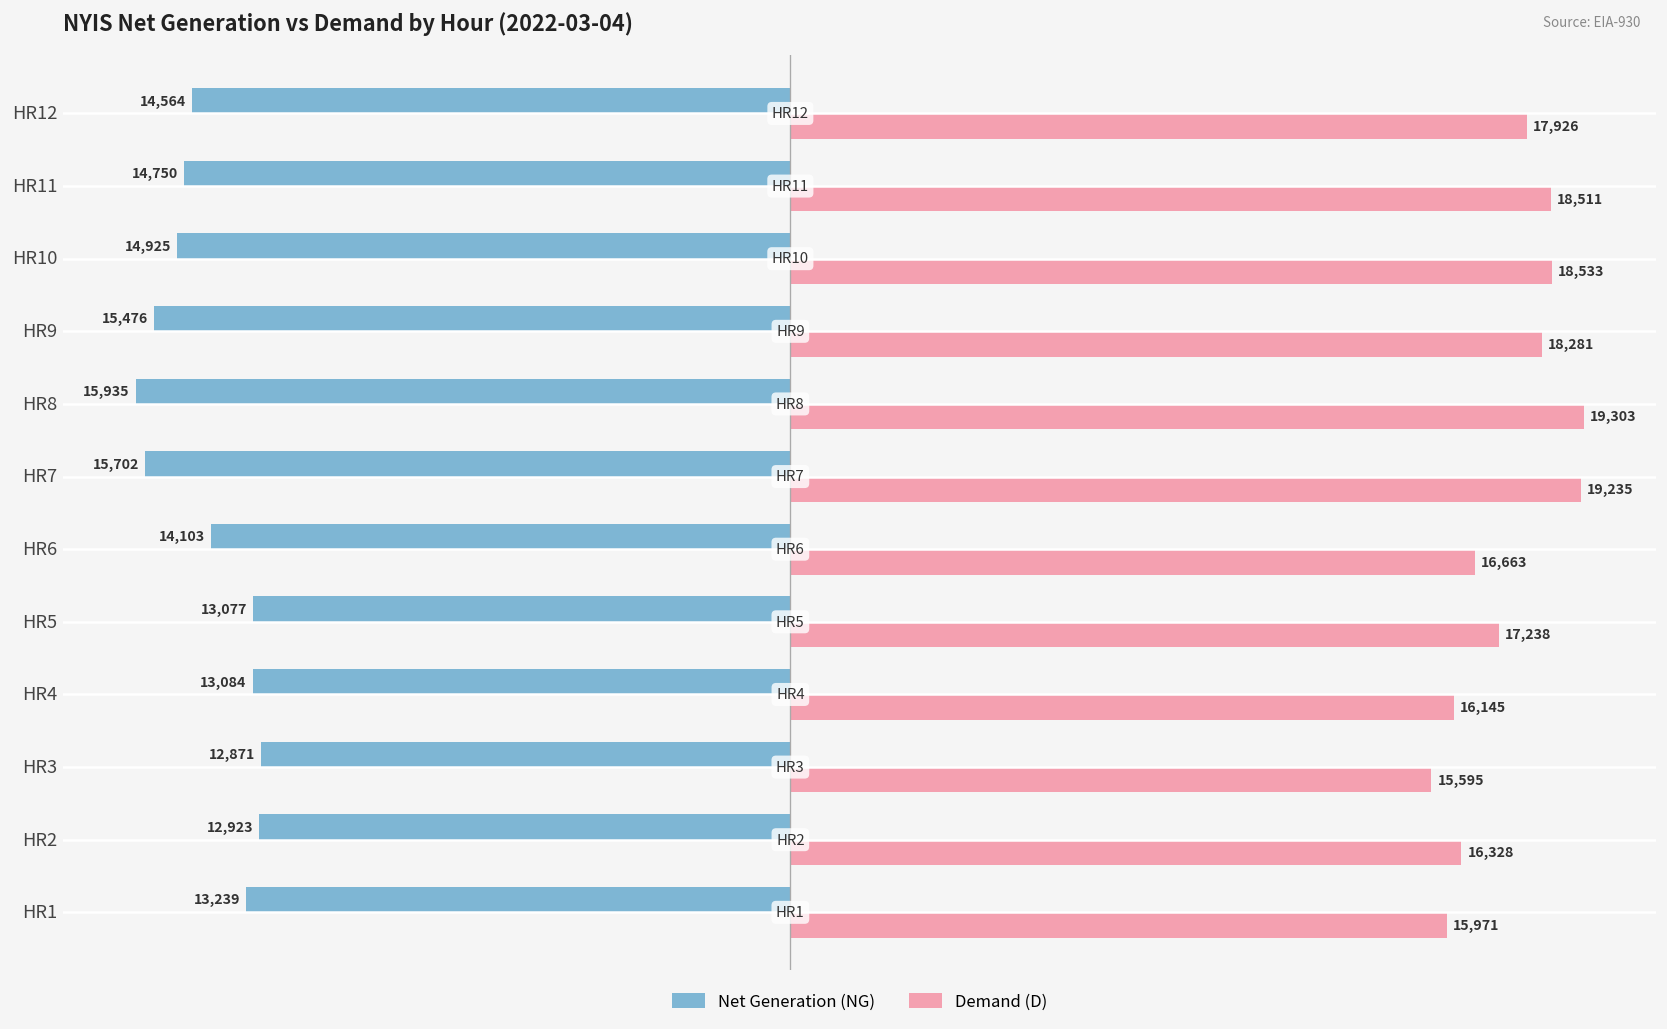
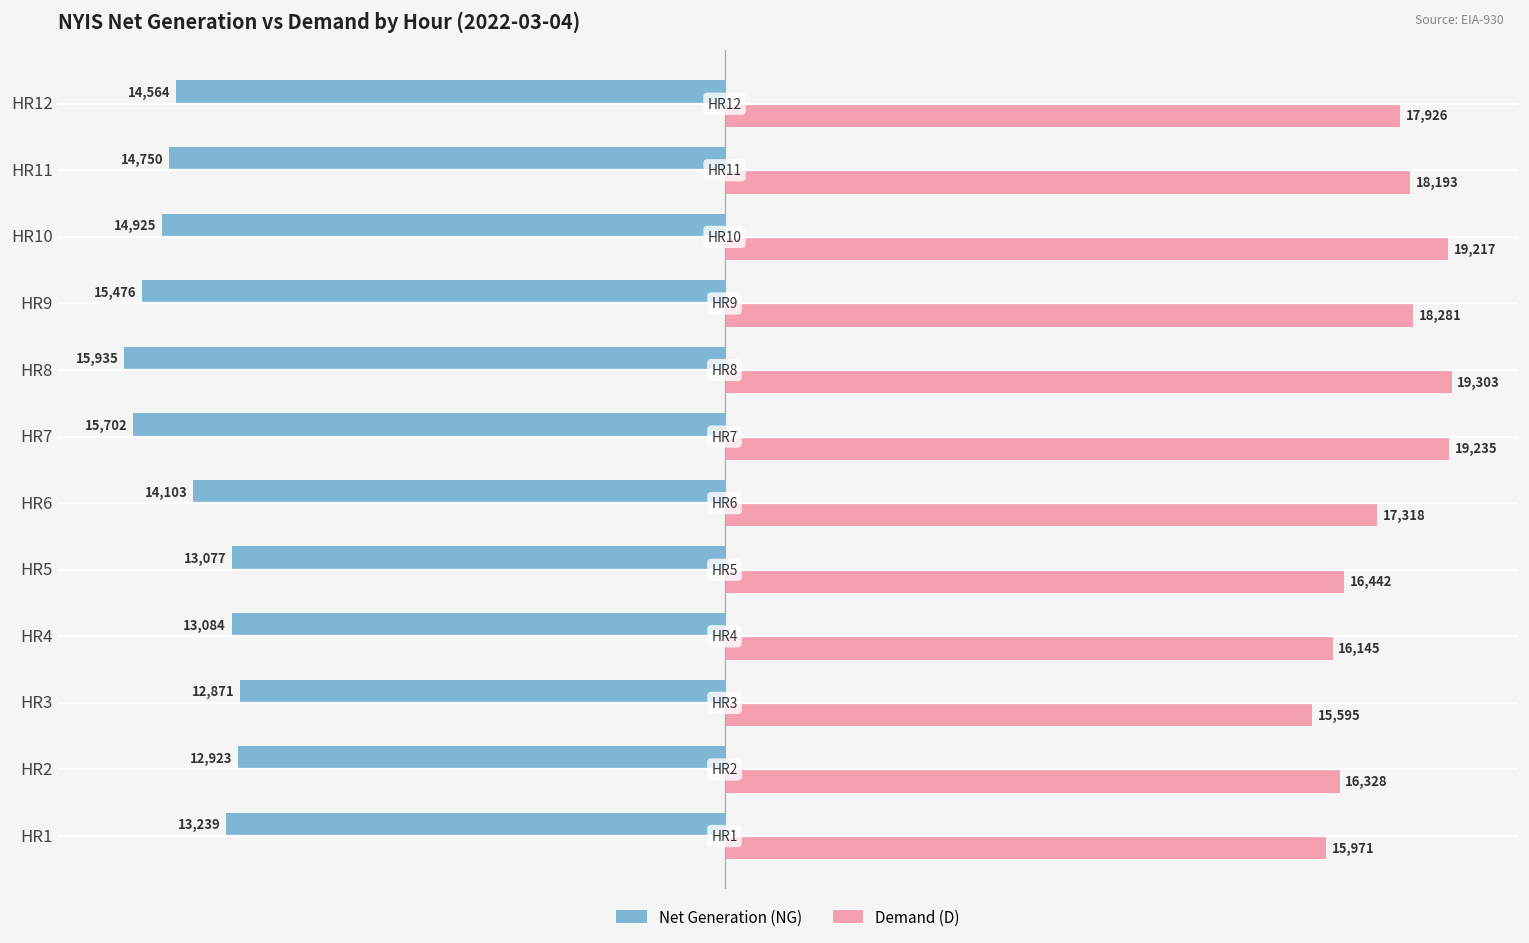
  {
    "Demand (D)": {
      "HR12": "17,926",
-     "HR11": "18,511",
-     "HR10": "18,533",
+     "HR11": "18,193",
+     "HR10": "19,217",
      "HR9": "18,281",
      "HR8": "19,303",
      "HR7": "19,235",
-     "HR6": "16,663",
-     "HR5": "17,238",
+     "HR6": "17,318",
+     "HR5": "16,442",
      "HR4": "16,145",
      "HR3": "15,595",
      "HR2": "16,328",
      "HR1": "15,971"
    }
  }
